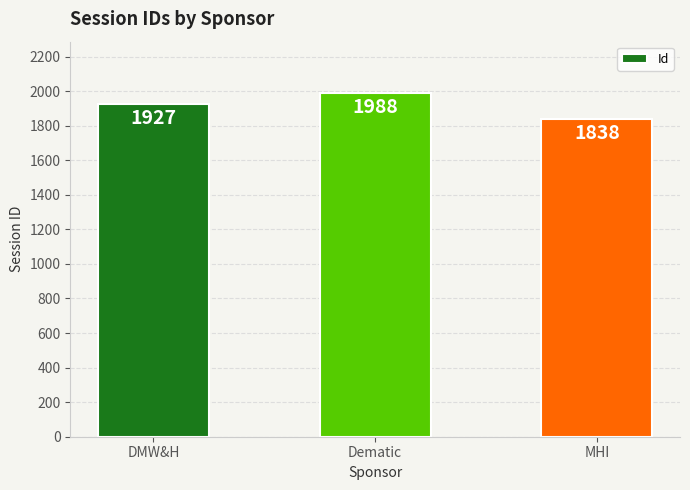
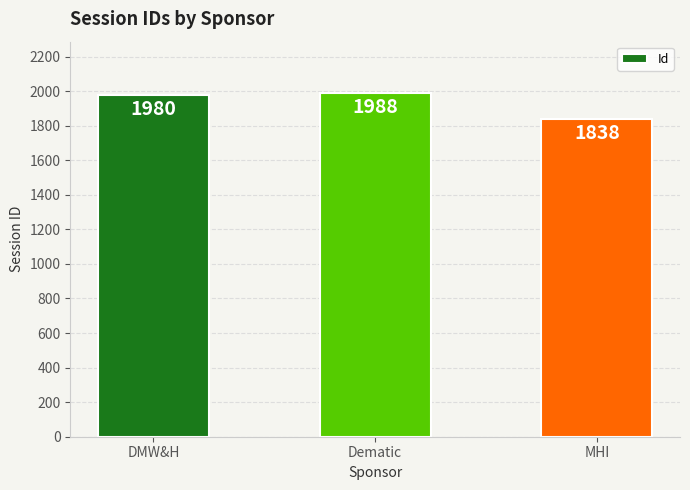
  {
-   "DMW&H": 1927,
+   "DMW&H": 1980,
    "Dematic": 1988,
    "MHI": 1838
  }
